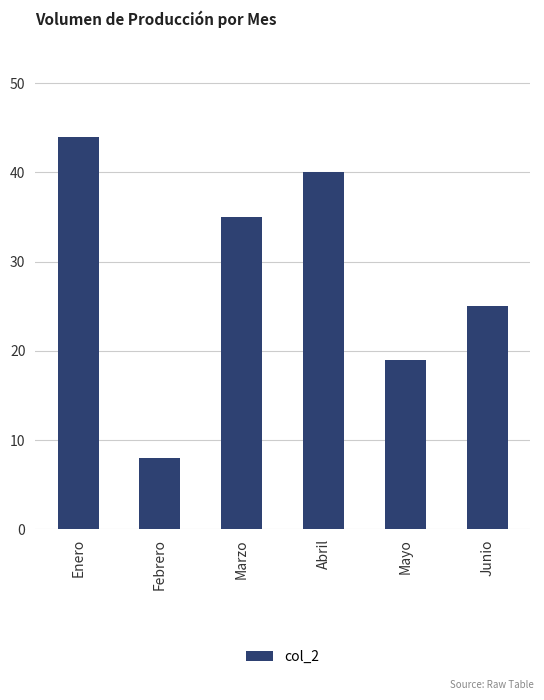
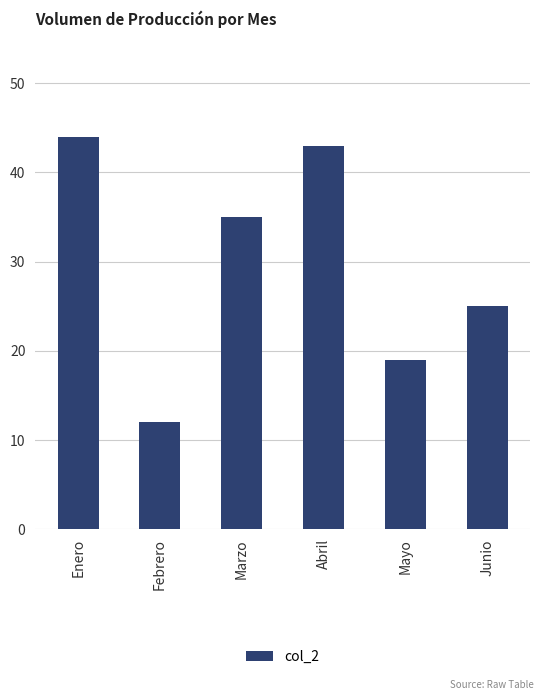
  {
    "Enero": 44,
-   "Febrero": 8,
+   "Febrero": 12,
    "Marzo": 35,
-   "Abril": 40,
+   "Abril": 43,
    "Mayo": 19,
    "Junio": 25
  }
